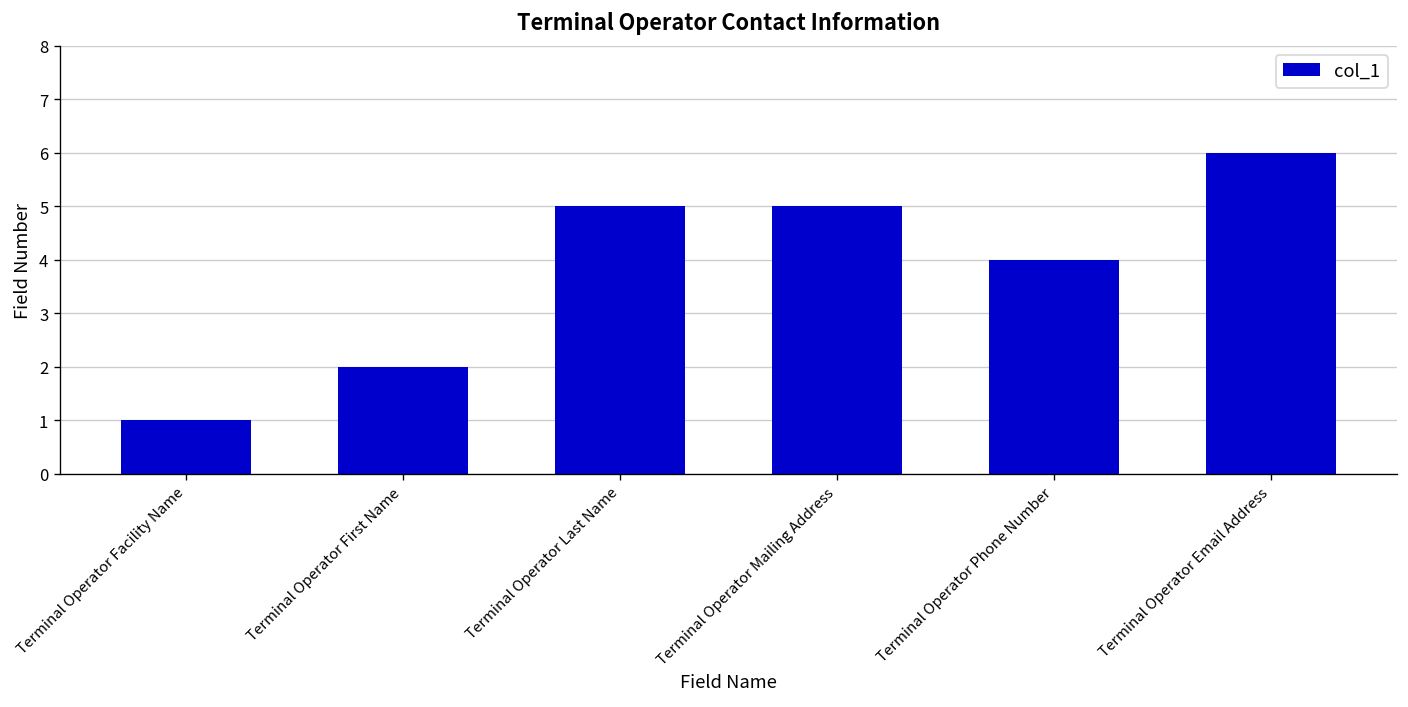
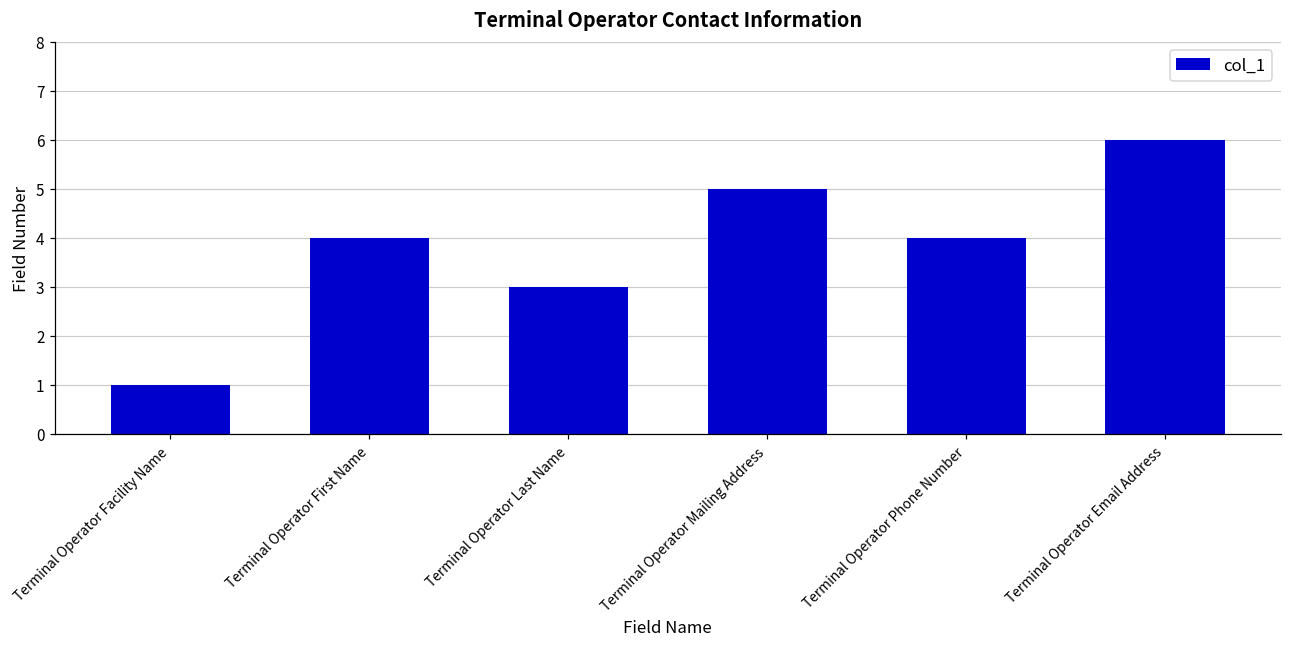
  {
    "Terminal Operator Facility Name": 1,
-   "Terminal Operator First Name": 2,
-   "Terminal Operator Last Name": 5,
+   "Terminal Operator First Name": 4,
+   "Terminal Operator Last Name": 3,
    "Terminal Operator Mailing Address": 5,
    "Terminal Operator Phone Number": 4,
    "Terminal Operator Email Address": 6
  }
